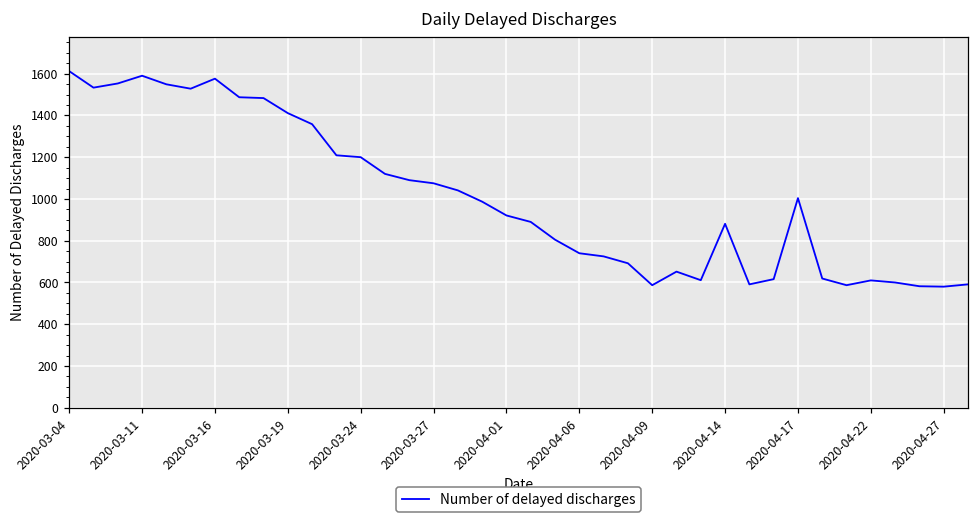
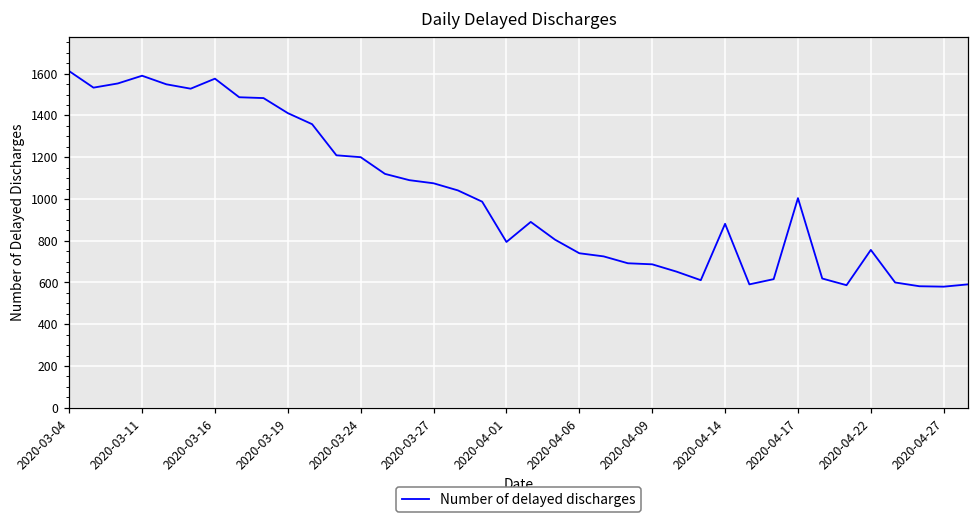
  {
    "2020-03-04": 1610,
    "2020-03-11": 1590,
    "2020-03-16": 1580,
    "2020-03-19": 1410,
    "2020-03-24": 1200,
    "2020-03-27": 1080,
-   "2020-04-01": 920,
+   "2020-04-01": 790,
    "2020-04-06": 740,
-   "2020-04-09": 590,
+   "2020-04-09": 690,
    "2020-04-14": 880,
    "2020-04-17": 1000,
-   "2020-04-22": 610,
+   "2020-04-22": 760,
    "2020-04-27": 580
  }
